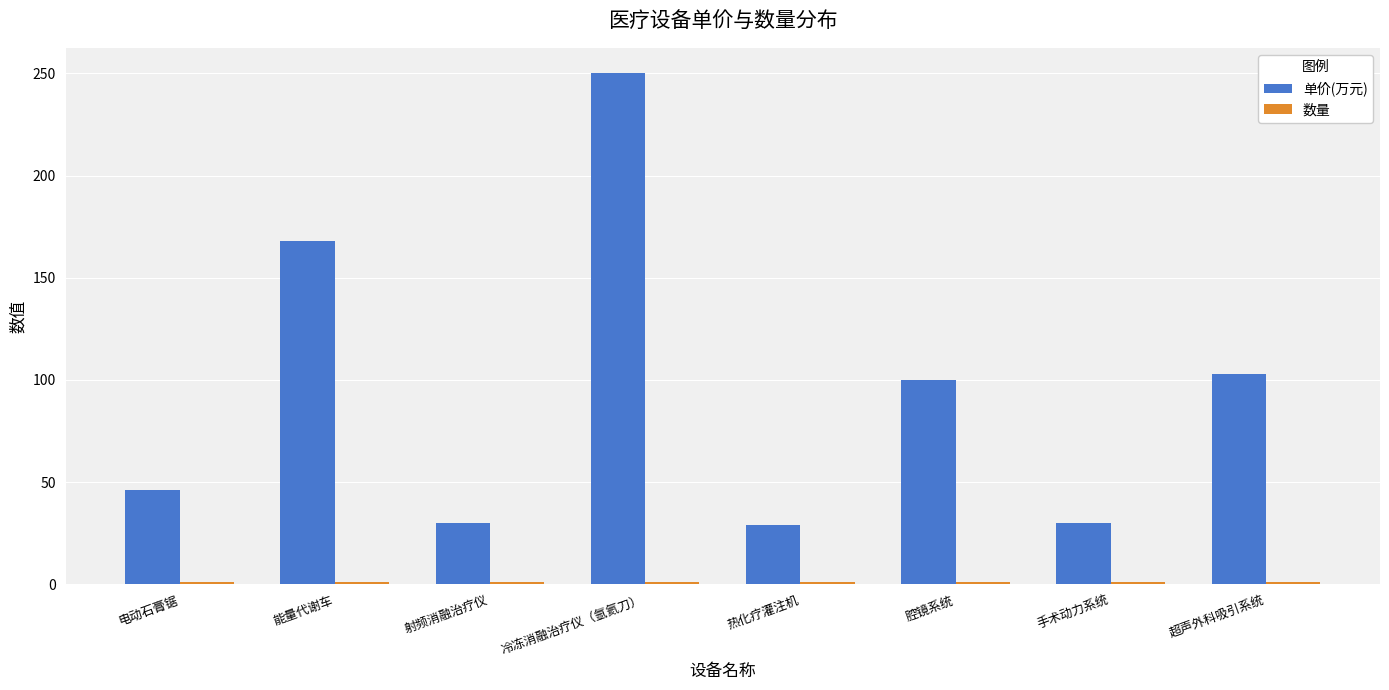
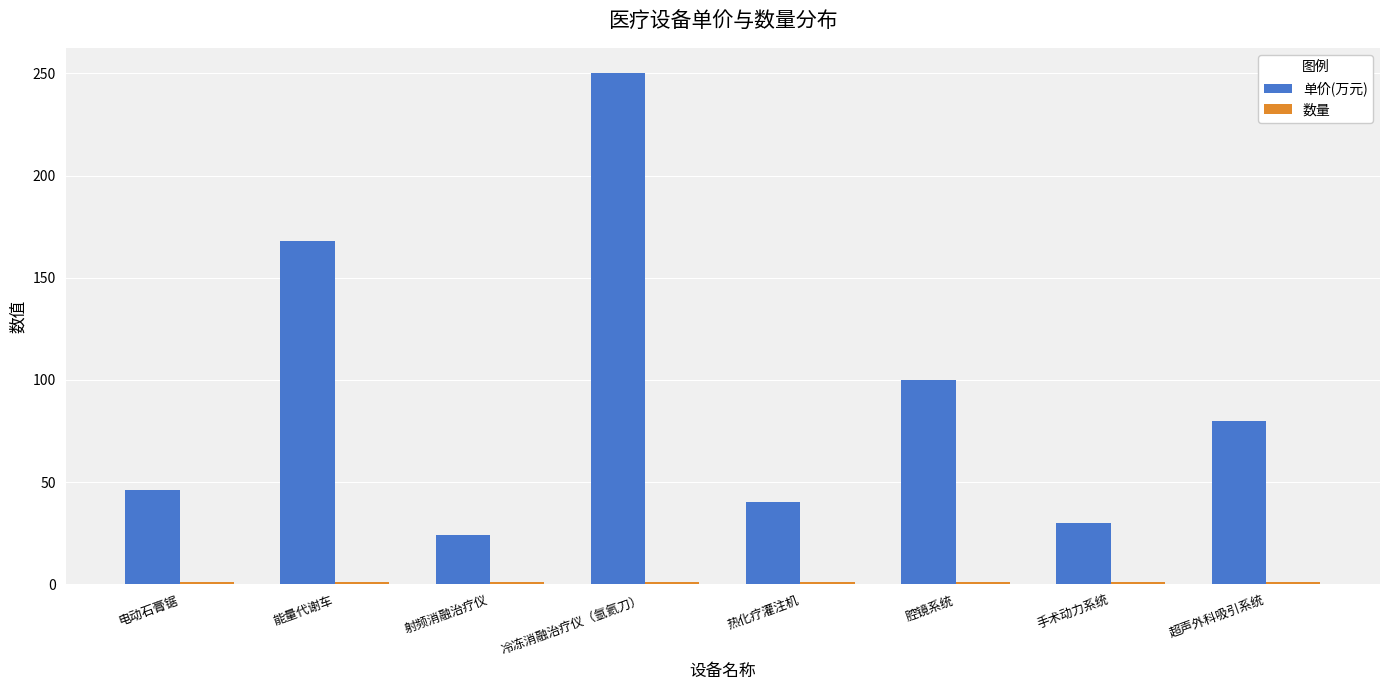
  {
    "单价(万元)": {
      "电动石膏锯": 46,
      "能量代谢车": 168,
-     "射频消融治疗仪": 30,
+     "射频消融治疗仪": 24,
      "冷冻消融治疗仪（氩氦刀）": 250,
-     "热化疗灌注机": 29,
+     "热化疗灌注机": 40,
      "腔镜系统": 100,
      "手术动力系统": 30,
-     "超声外科吸引系统": 103
+     "超声外科吸引系统": 80
    }
  }
